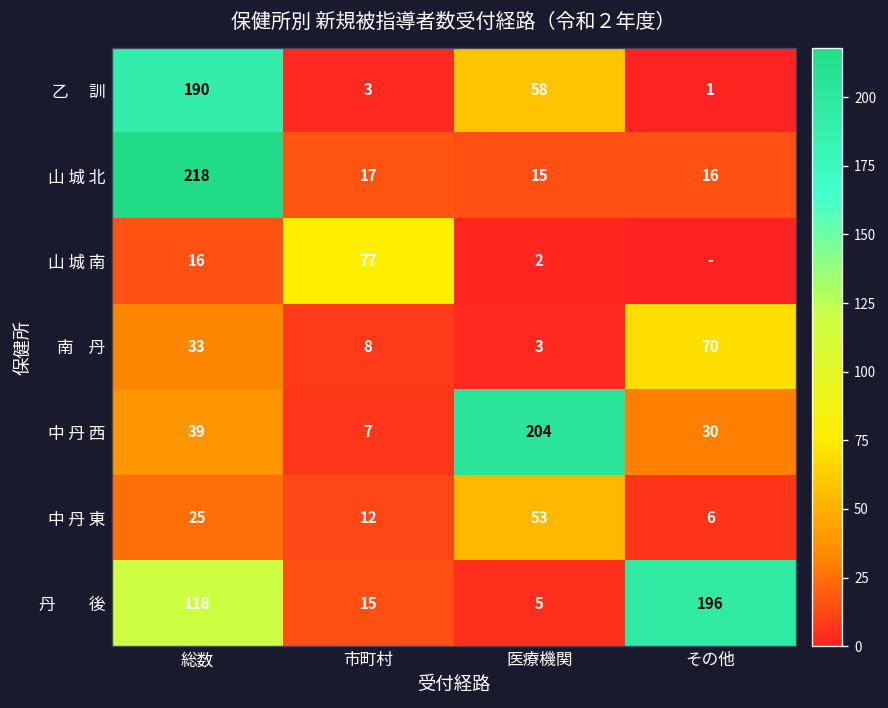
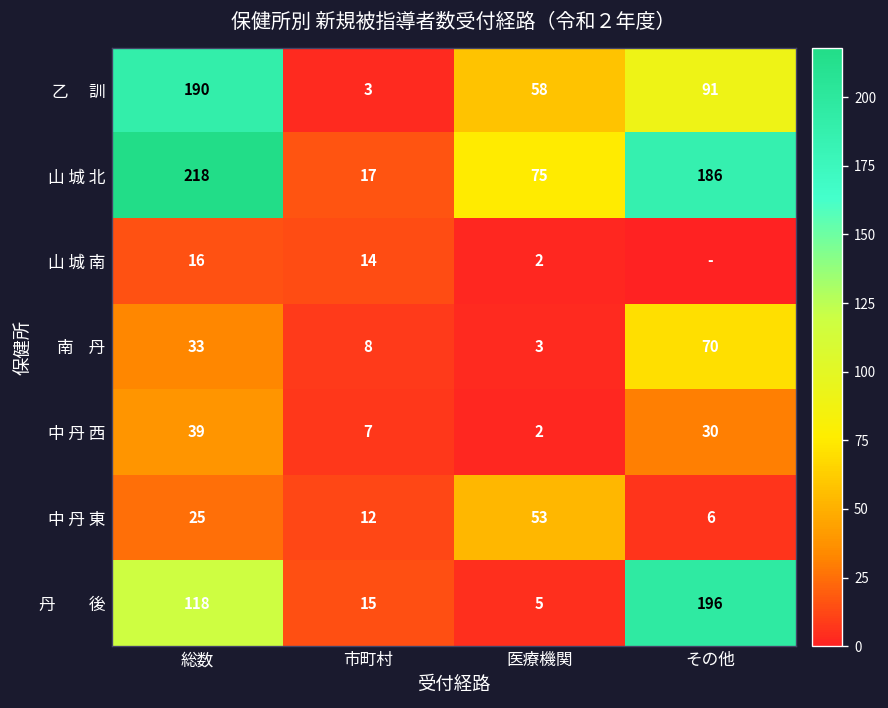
  {
    "乙 訓": {
      "総数": 190,
      "市町村": 3,
      "医療機関": 58,
-     "その他": 1
+     "その他": 91
    },
    "山 城 北": {
      "総数": 218,
      "市町村": 17,
-     "医療機関": 15,
-     "その他": 16
+     "医療機関": 75,
+     "その他": 186
    },
    "山 城 南": {
      "総数": 16,
-     "市町村": 77,
+     "市町村": 14,
      "医療機関": 2
    },
    "南 丹": {
      "総数": 33,
      "市町村": 8,
      "医療機関": 3,
      "その他": 70
    },
    "中 丹 西": {
      "総数": 39,
      "市町村": 7,
-     "医療機関": 204,
+     "医療機関": 2,
      "その他": 30
    },
    "中 丹 東": {
      "総数": 25,
      "市町村": 12,
      "医療機関": 53,
      "その他": 6
    },
    "丹 後": {
      "総数": 118,
      "市町村": 15,
      "医療機関": 5,
      "その他": 196
    }
  }
